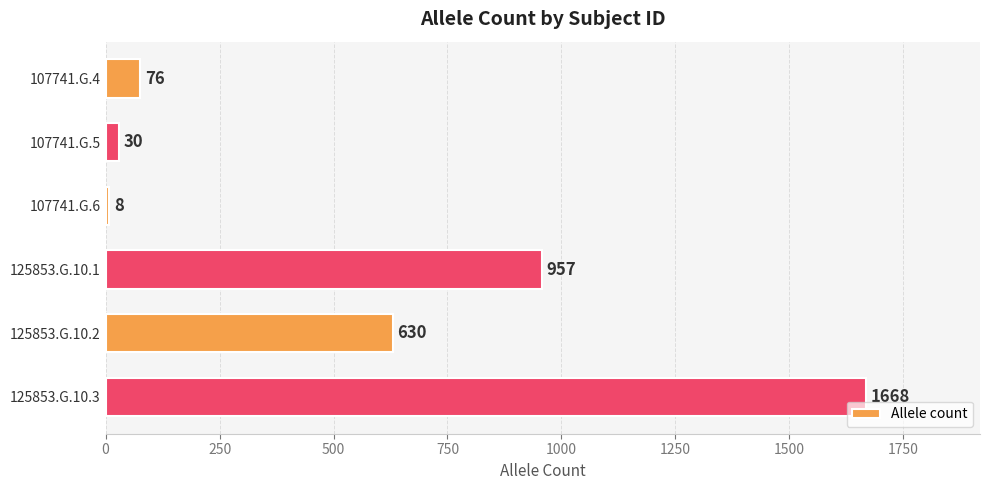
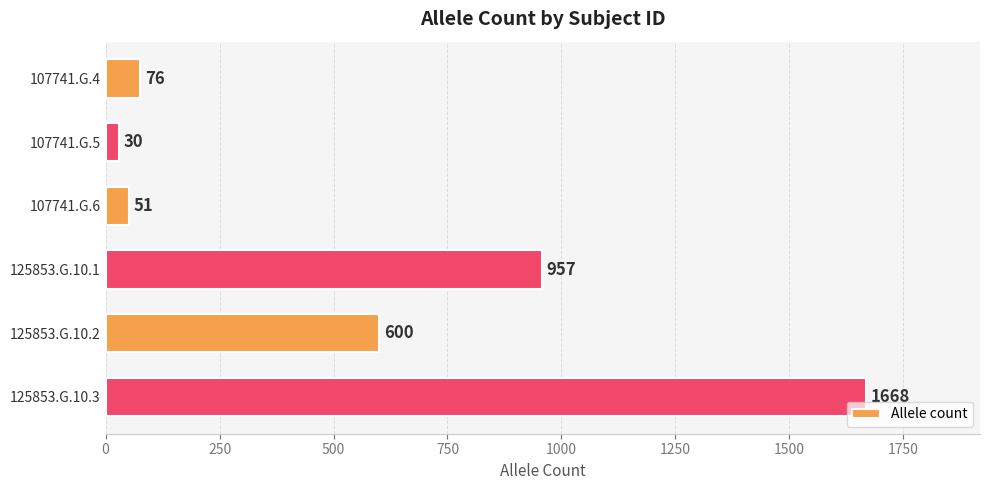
  {
    "107741.G.4": 76,
    "107741.G.5": 30,
-   "107741.G.6": 8,
+   "107741.G.6": 51,
    "125853.G.10.1": 957,
-   "125853.G.10.2": 630
+   "125853.G.10.2": 600
  }
